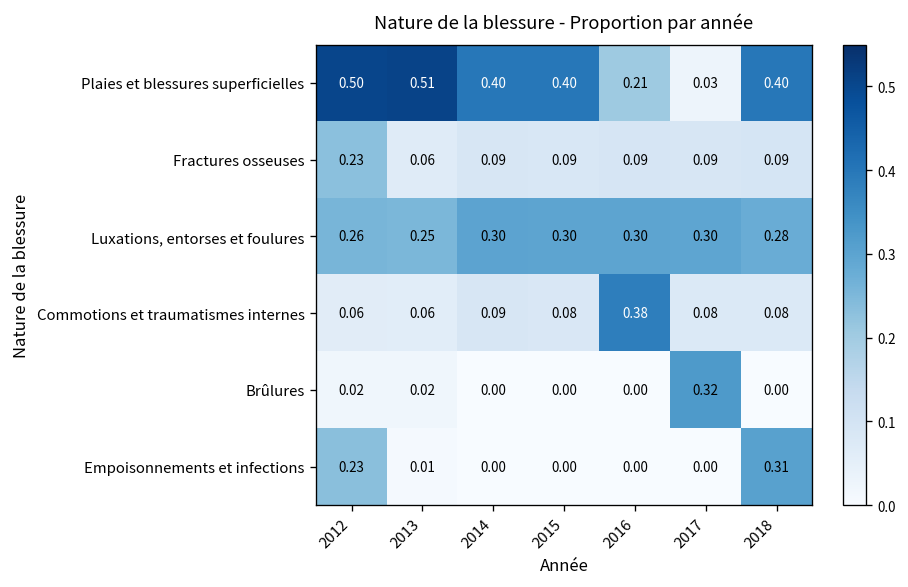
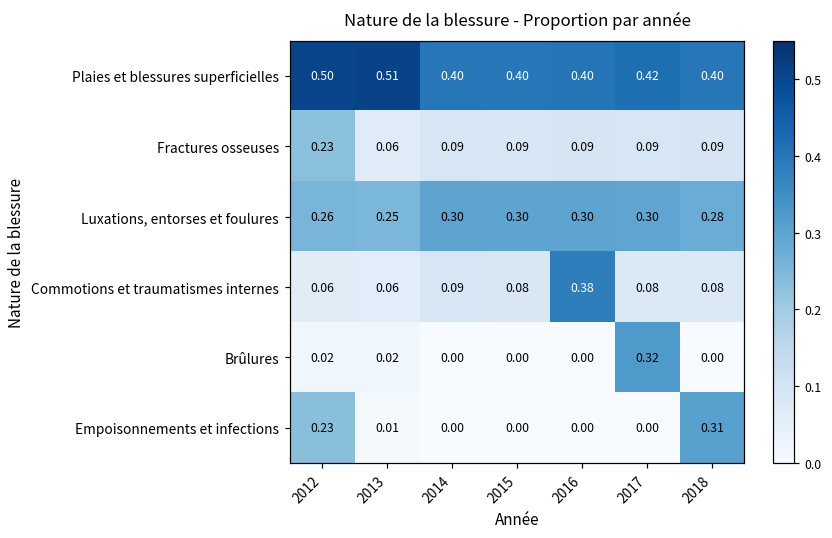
  {
    "Plaies et blessures superficielles": {
      "2012": 0.50,
      "2013": 0.51,
      "2014": 0.40,
      "2015": 0.40,
-     "2016": 0.21,
-     "2017": 0.03,
+     "2016": 0.40,
+     "2017": 0.42,
      "2018": 0.40
    },
    "Fractures osseuses": {
      "2012": 0.23,
      "2013": 0.06,
      "2014": 0.09,
      "2015": 0.09,
      "2016": 0.09,
      "2017": 0.09,
      "2018": 0.09
    },
    "Luxations, entorses et foulures": {
      "2012": 0.26,
      "2013": 0.25,
      "2014": 0.30,
      "2015": 0.30,
      "2016": 0.30,
      "2017": 0.30,
      "2018": 0.28
    },
    "Commotions et traumatismes internes": {
      "2012": 0.06,
      "2013": 0.06,
      "2014": 0.09,
      "2015": 0.08,
      "2016": 0.38,
      "2017": 0.08,
      "2018": 0.08
    },
    "Brûlures": {
      "2012": 0.02,
      "2013": 0.02,
      "2014": 0.00,
      "2015": 0.00,
      "2016": 0.00,
      "2017": 0.32,
      "2018": 0.00
    },
    "Empoisonnements et infections": {
      "2012": 0.23,
      "2013": 0.01,
      "2014": 0.00,
      "2015": 0.00,
      "2016": 0.00,
      "2017": 0.00,
      "2018": 0.31
    }
  }
